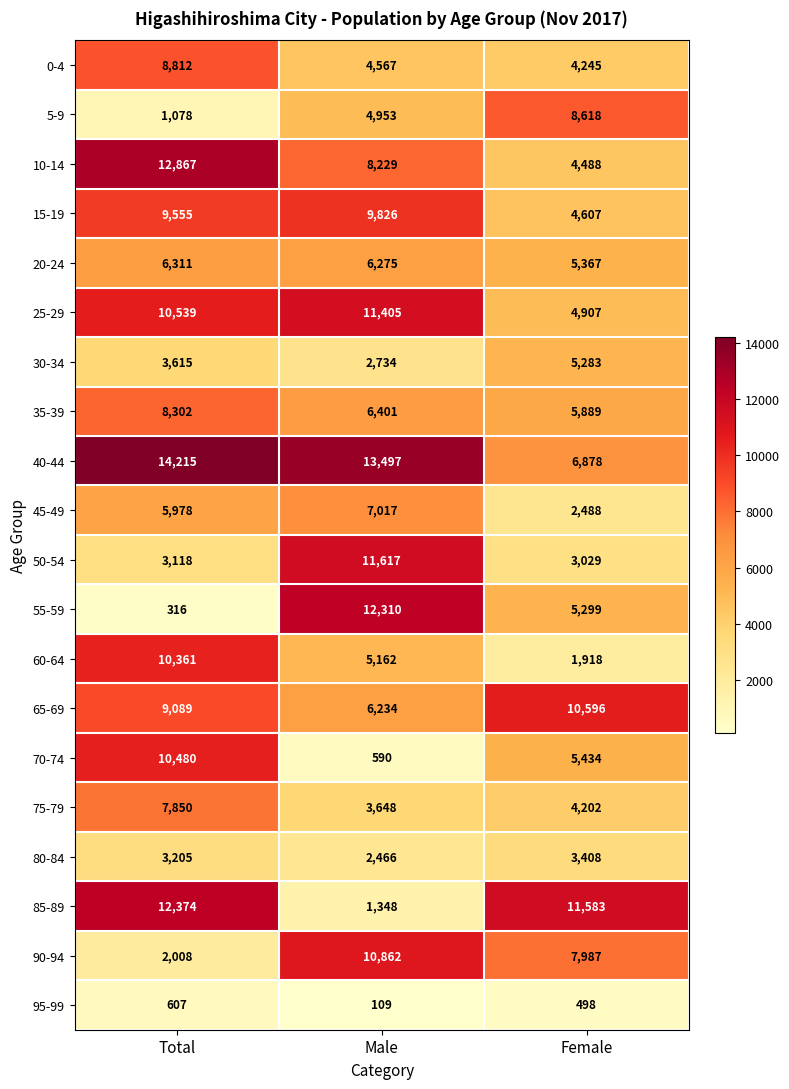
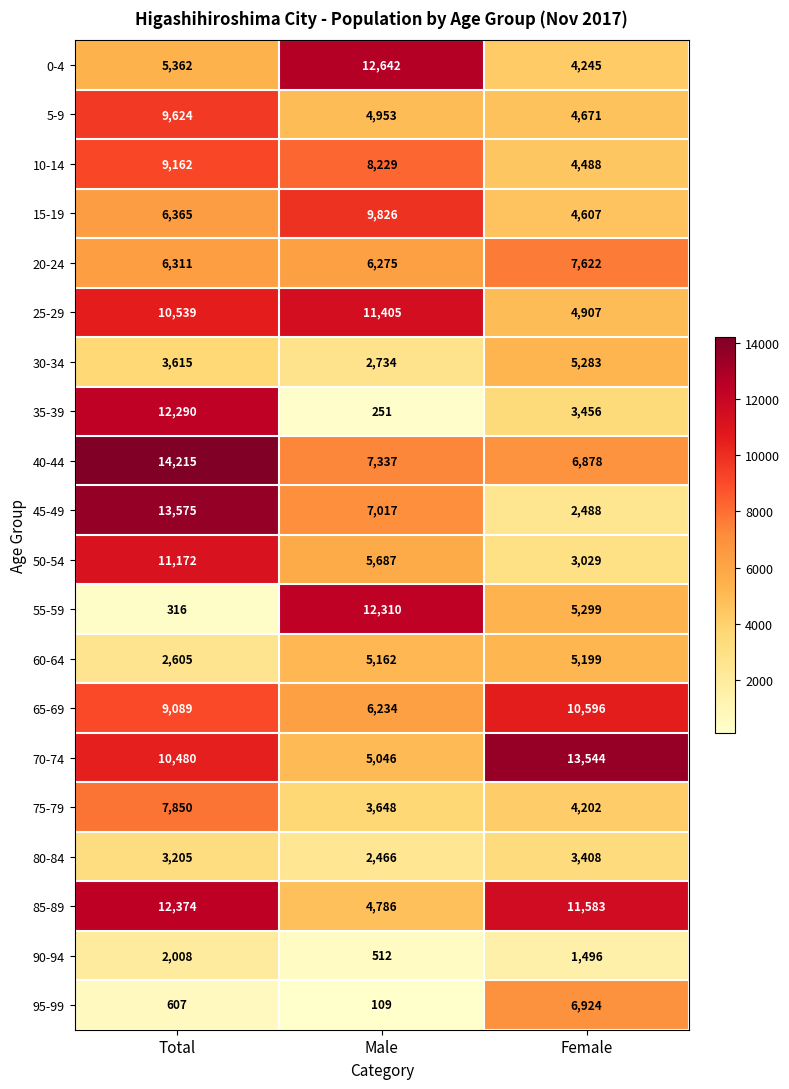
  {
    "0-4": {
-     "Total": "8,812",
-     "Male": "4,567",
+     "Total": "5,362",
+     "Male": "12,642",
      "Female": "4,245"
    },
    "5-9": {
-     "Total": "1,078",
+     "Total": "9,624",
      "Male": "4,953",
-     "Female": "8,618"
+     "Female": "4,671"
    },
    "10-14": {
-     "Total": "12,867",
+     "Total": "9,162",
      "Male": "8,229",
      "Female": "4,488"
    },
    "15-19": {
-     "Total": "9,555",
+     "Total": "6,365",
      "Male": "9,826",
      "Female": "4,607"
    },
    "20-24": {
      "Total": "6,311",
      "Male": "6,275",
-     "Female": "5,367"
+     "Female": "7,622"
    },
    "25-29": {
      "Total": "10,539",
      "Male": "11,405",
      "Female": "4,907"
    },
    "30-34": {
      "Total": "3,615",
      "Male": "2,734",
      "Female": "5,283"
    },
    "35-39": {
-     "Total": "8,302",
-     "Male": "6,401",
-     "Female": "5,889"
+     "Total": "12,290",
+     "Male": "251",
+     "Female": "3,456"
    },
    "40-44": {
      "Total": "14,215",
-     "Male": "13,497",
+     "Male": "7,337",
      "Female": "6,878"
    },
    "45-49": {
-     "Total": "5,978",
+     "Total": "13,575",
      "Male": "7,017",
      "Female": "2,488"
    },
    "50-54": {
-     "Total": "3,118",
-     "Male": "11,617",
+     "Total": "11,172",
+     "Male": "5,687",
      "Female": "3,029"
    },
    "55-59": {
      "Total": "316",
      "Male": "12,310",
      "Female": "5,299"
    },
    "60-64": {
-     "Total": "10,361",
+     "Total": "2,605",
      "Male": "5,162",
-     "Female": "1,918"
+     "Female": "5,199"
    },
    "65-69": {
      "Total": "9,089",
      "Male": "6,234",
      "Female": "10,596"
    },
    "70-74": {
      "Total": "10,480",
-     "Male": "590",
-     "Female": "5,434"
+     "Male": "5,046",
+     "Female": "13,544"
    },
    "75-79": {
      "Total": "7,850",
      "Male": "3,648",
      "Female": "4,202"
    },
    "80-84": {
      "Total": "3,205",
      "Male": "2,466",
      "Female": "3,408"
    },
    "85-89": {
      "Total": "12,374",
-     "Male": "1,348",
+     "Male": "4,786",
      "Female": "11,583"
    },
    "90-94": {
      "Total": "2,008",
-     "Male": "10,862",
-     "Female": "7,987"
+     "Male": "512",
+     "Female": "1,496"
    },
    "95-99": {
      "Total": "607",
      "Male": "109",
-     "Female": "498"
+     "Female": "6,924"
    }
  }
